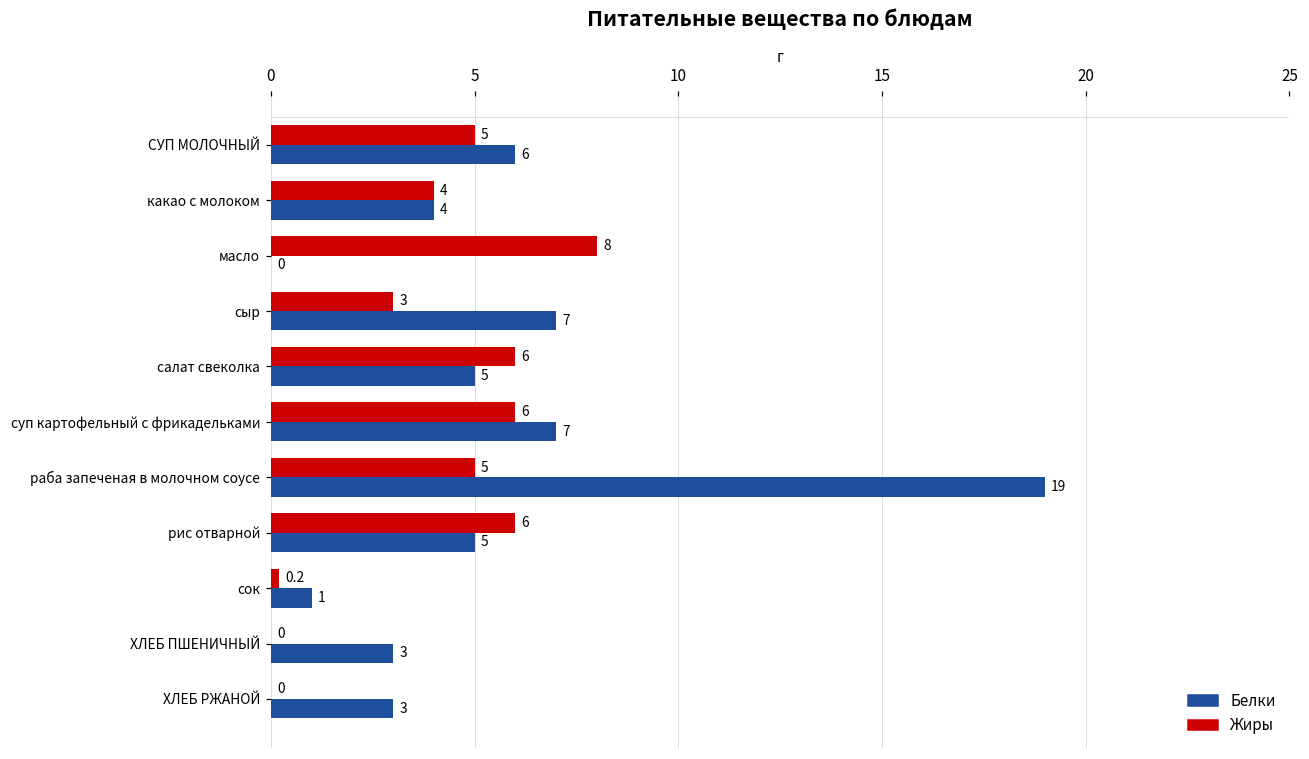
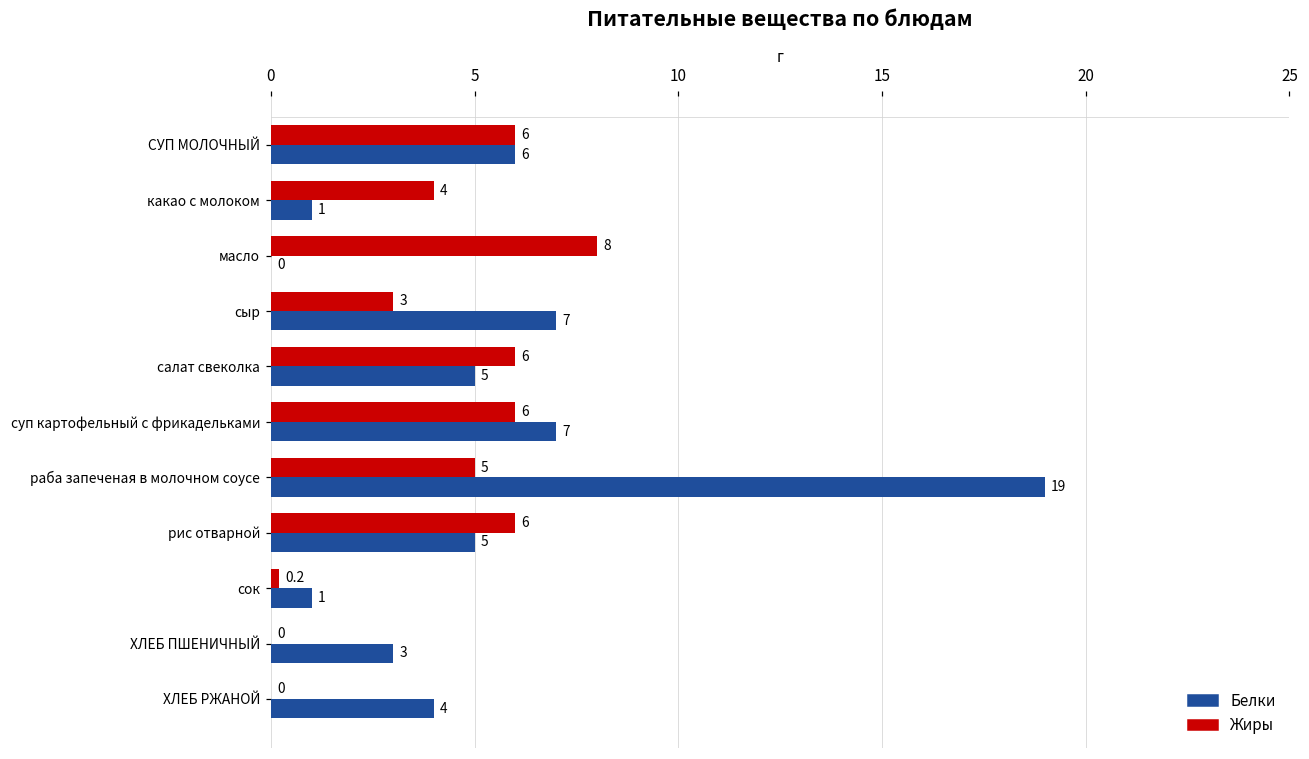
  {
    "Белки": {
      "СУП МОЛОЧНЫЙ": 6,
-     "какао с молоком": 4,
+     "какао с молоком": 1,
      "масло": 0,
      "сыр": 7,
      "салат свеколка": 5,
      "суп картофельный с фрикадельками": 7,
      "раба запеченая в молочном соусе": 19,
      "рис отварной": 5,
      "сок": 1,
      "ХЛЕБ ПШЕНИЧНЫЙ": 3,
-     "ХЛЕБ РЖАНОЙ": 3
+     "ХЛЕБ РЖАНОЙ": 4
    },
    "Жиры": {
-     "СУП МОЛОЧНЫЙ": 5,
+     "СУП МОЛОЧНЫЙ": 6,
      "какао с молоком": 4,
      "масло": 8,
      "сыр": 3,
      "салат свеколка": 6,
      "суп картофельный с фрикадельками": 6,
      "раба запеченая в молочном соусе": 5,
      "рис отварной": 6,
      "сок": 0.2,
      "ХЛЕБ ПШЕНИЧНЫЙ": 0,
      "ХЛЕБ РЖАНОЙ": 0
    }
  }
